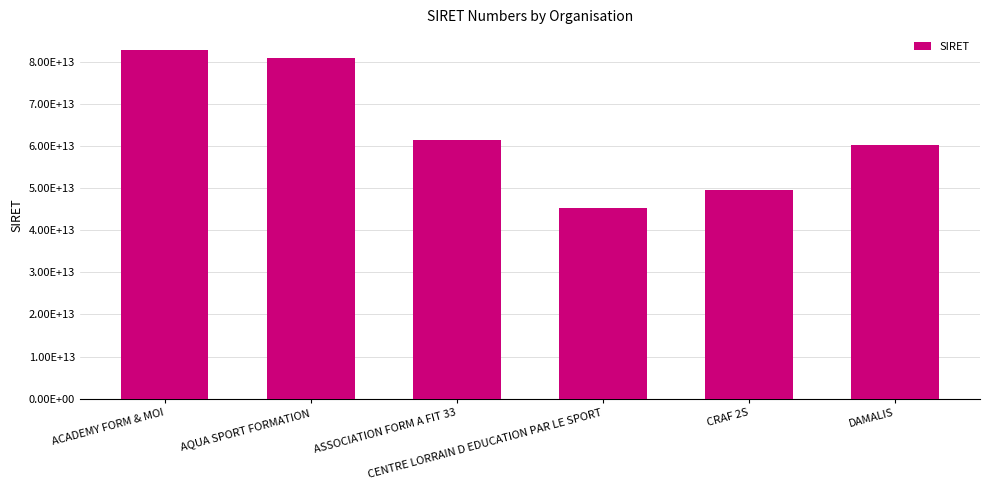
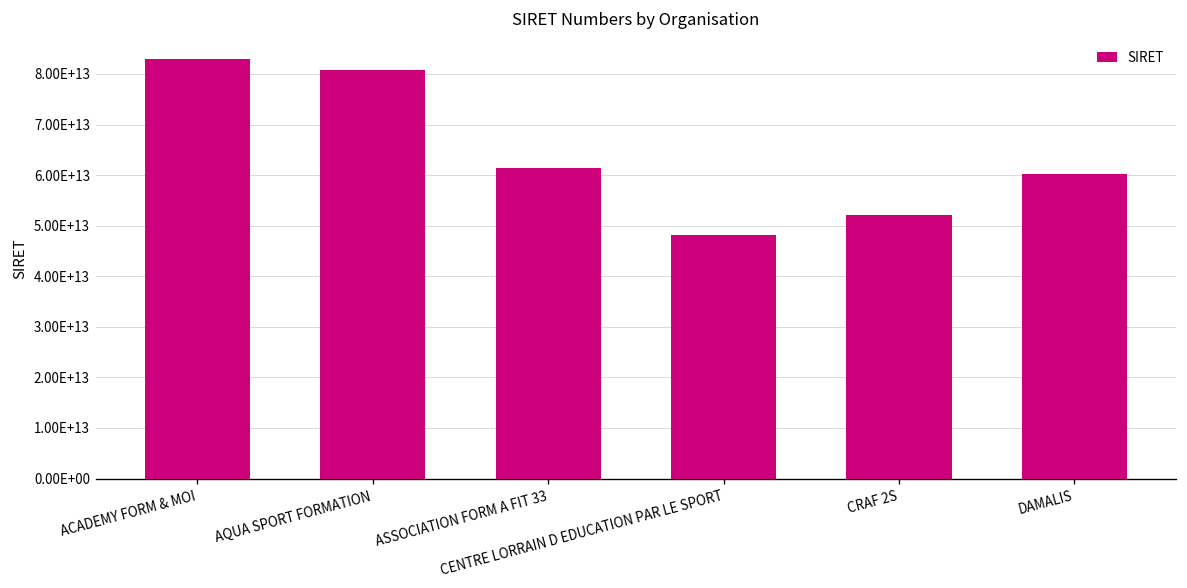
  {
    "ACADEMY FORM & MOI": 83000000000000,
    "AQUA SPORT FORMATION": 81000000000000,
    "ASSOCIATION FORM A FIT 33": 61000000000000,
-   "CENTRE LORRAIN D EDUCATION PAR LE SPORT": 45000000000000,
-   "CRAF 2S": 50000000000000,
+   "CENTRE LORRAIN D EDUCATION PAR LE SPORT": 48000000000000,
+   "CRAF 2S": 52000000000000,
    "DAMALIS": 60000000000000
  }
